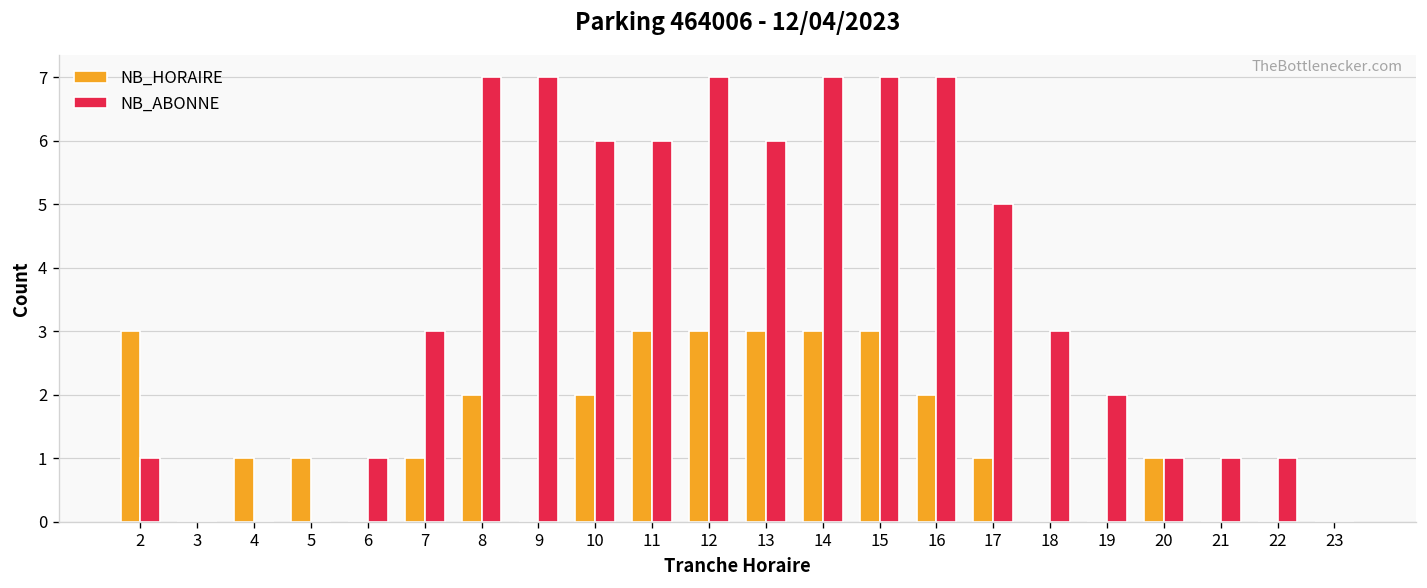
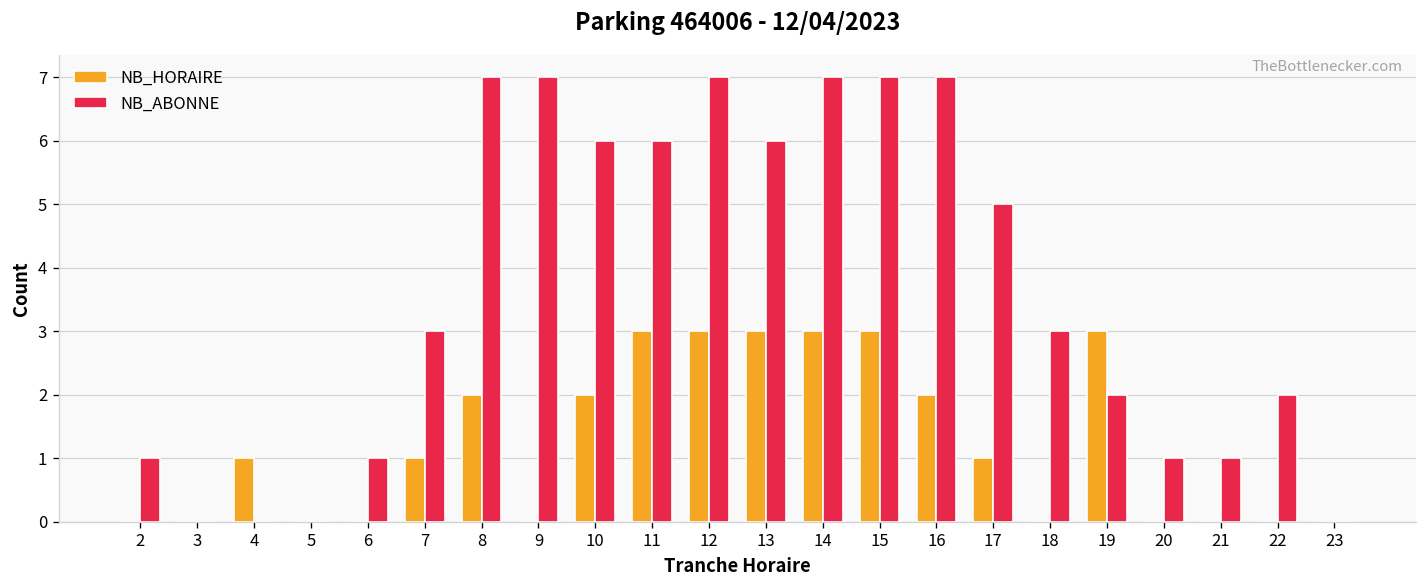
  {
    "NB_HORAIRE": {
-     "2": 3,
+     "2": 0,
      "3": 0,
      "4": 1,
-     "5": 1,
+     "5": 0,
      "6": 0,
      "7": 1,
      "8": 2,
      "9": 0,
      "10": 2,
      "11": 3,
      "12": 3,
      "13": 3,
      "14": 3,
      "15": 3,
      "16": 2,
      "17": 1,
      "18": 0,
-     "19": 0,
-     "20": 1,
+     "19": 3,
+     "20": 0,
      "21": 0,
      "22": 0,
      "23": 0
    },
    "NB_ABONNE": {
      "2": 1,
      "3": 0,
      "4": 0,
      "5": 0,
      "6": 1,
      "7": 3,
      "8": 7,
      "9": 7,
      "10": 6,
      "11": 6,
      "12": 7,
      "13": 6,
      "14": 7,
      "15": 7,
      "16": 7,
      "17": 5,
      "18": 3,
      "19": 2,
      "20": 1,
      "21": 1,
-     "22": 1,
+     "22": 2,
      "23": 0
    }
  }
